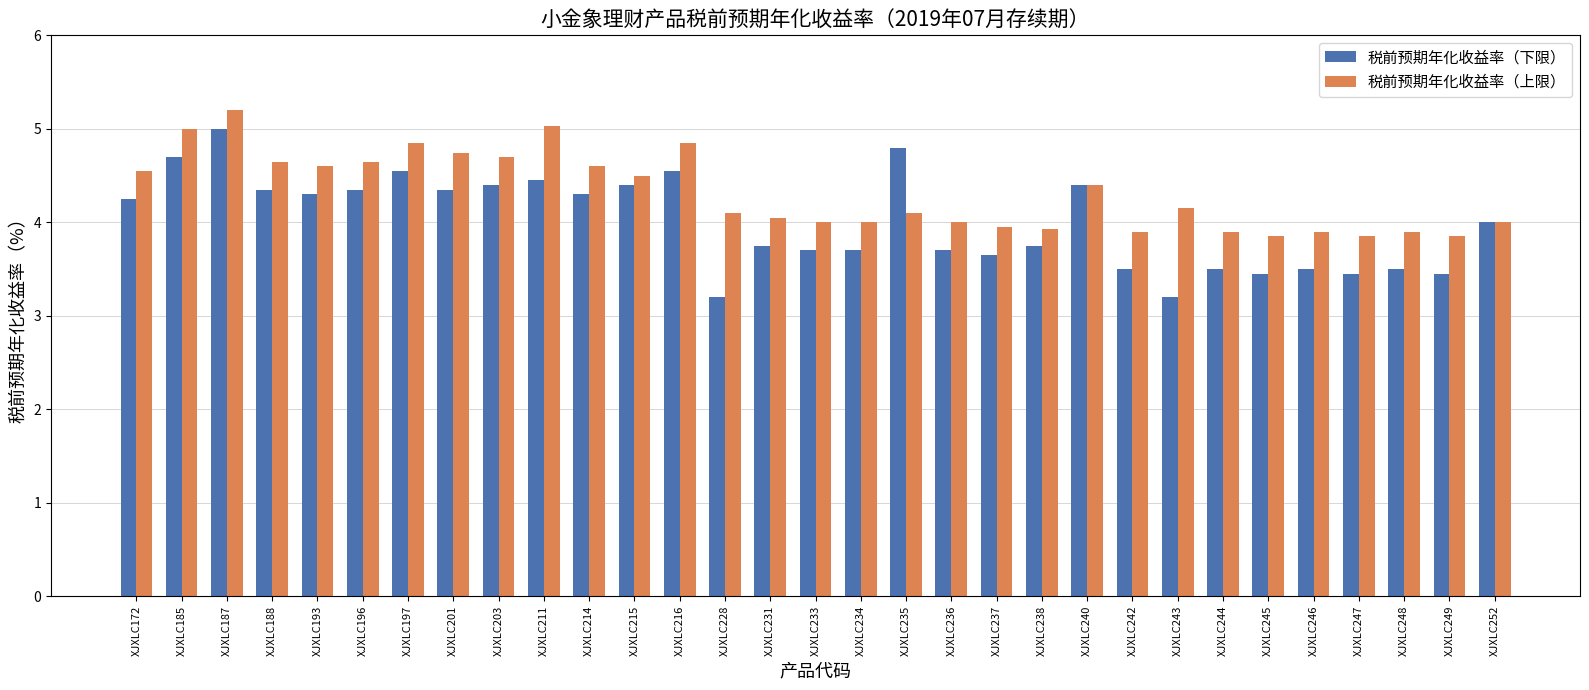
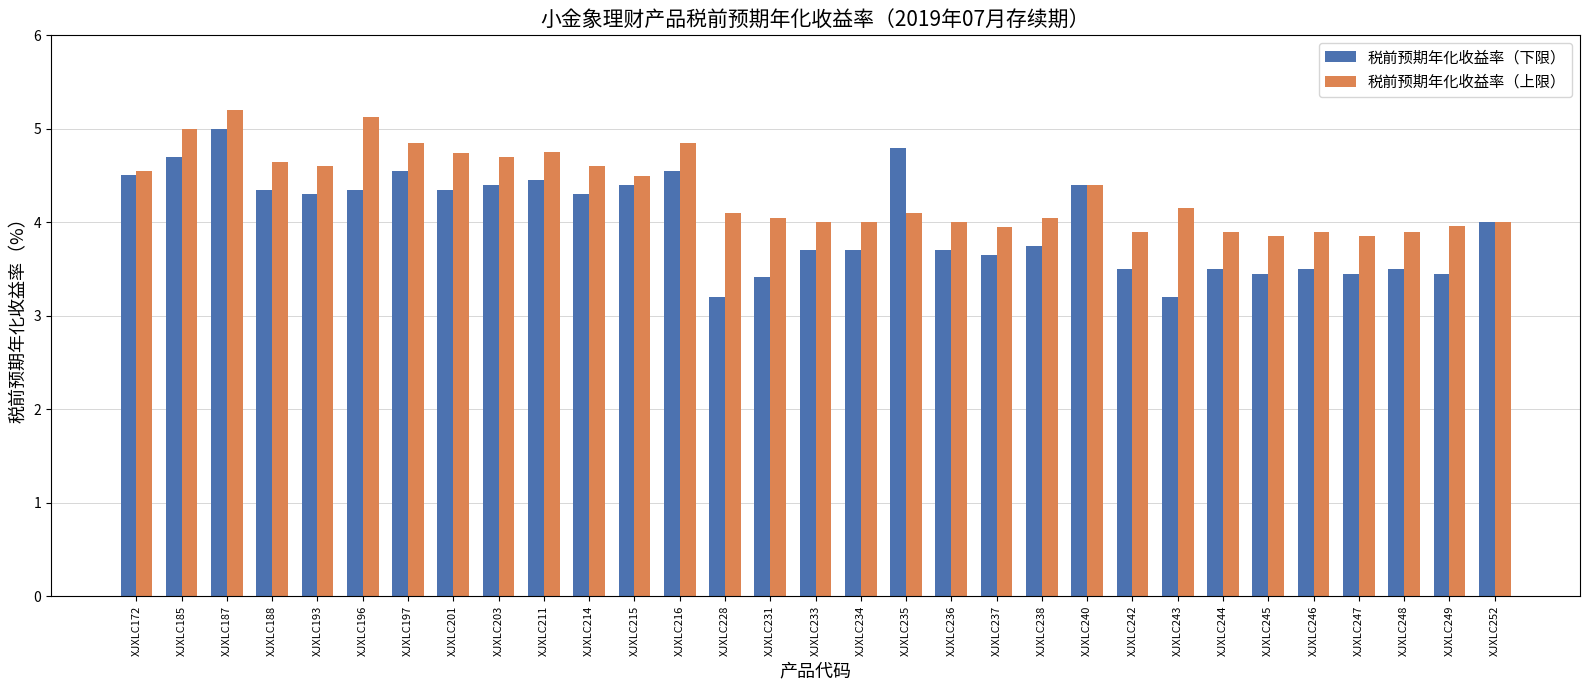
  {
    "税前预期年化收益率（下限）": {
-     "XJXLC172": 4.3,
+     "XJXLC172": 4.5,
      "XJXLC185": 4.7,
      "XJXLC187": 5.0,
      "XJXLC188": 4.4,
      "XJXLC193": 4.3,
      "XJXLC196": 4.4,
      "XJXLC197": 4.6,
      "XJXLC201": 4.4,
      "XJXLC203": 4.4,
      "XJXLC211": 4.5,
      "XJXLC214": 4.3,
      "XJXLC215": 4.4,
      "XJXLC216": 4.6,
      "XJXLC228": 3.2,
-     "XJXLC231": 3.8,
+     "XJXLC231": 3.4,
      "XJXLC233": 3.7,
      "XJXLC234": 3.7,
      "XJXLC235": 4.8,
      "XJXLC236": 3.7,
      "XJXLC237": 3.7,
      "XJXLC238": 3.8,
      "XJXLC240": 4.4,
      "XJXLC242": 3.5,
      "XJXLC243": 3.2,
      "XJXLC244": 3.5,
      "XJXLC245": 3.5,
      "XJXLC246": 3.5,
      "XJXLC247": 3.5,
      "XJXLC248": 3.5,
      "XJXLC249": 3.5,
      "XJXLC252": 4.0
    },
    "税前预期年化收益率（上限）": {
      "XJXLC172": 4.6,
      "XJXLC185": 5.0,
      "XJXLC187": 5.2,
      "XJXLC188": 4.7,
      "XJXLC193": 4.6,
-     "XJXLC196": 4.7,
+     "XJXLC196": 5.1,
      "XJXLC197": 4.9,
      "XJXLC201": 4.7,
      "XJXLC203": 4.7,
-     "XJXLC211": 5.0,
+     "XJXLC211": 4.8,
      "XJXLC214": 4.6,
      "XJXLC215": 4.5,
      "XJXLC216": 4.9,
      "XJXLC228": 4.1,
      "XJXLC231": 4.1,
      "XJXLC233": 4.0,
      "XJXLC234": 4.0,
      "XJXLC235": 4.1,
      "XJXLC236": 4.0,
      "XJXLC237": 4.0,
-     "XJXLC238": 3.9,
+     "XJXLC238": 4.1,
      "XJXLC240": 4.4,
      "XJXLC242": 3.9,
      "XJXLC243": 4.2,
      "XJXLC244": 3.9,
      "XJXLC245": 3.9,
      "XJXLC246": 3.9,
      "XJXLC247": 3.9,
      "XJXLC248": 3.9,
-     "XJXLC249": 3.9,
+     "XJXLC249": 4.0,
      "XJXLC252": 4.0
    }
  }
